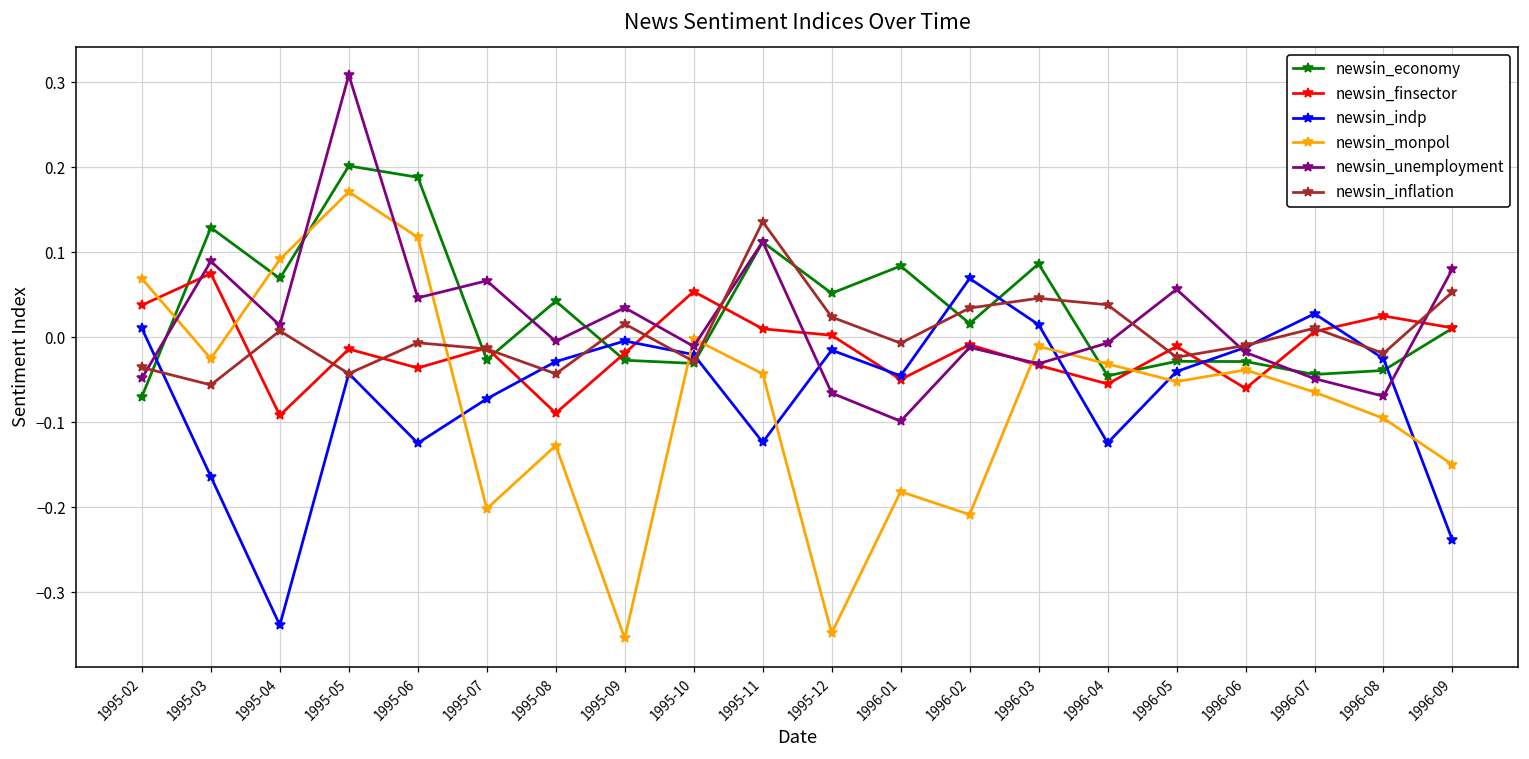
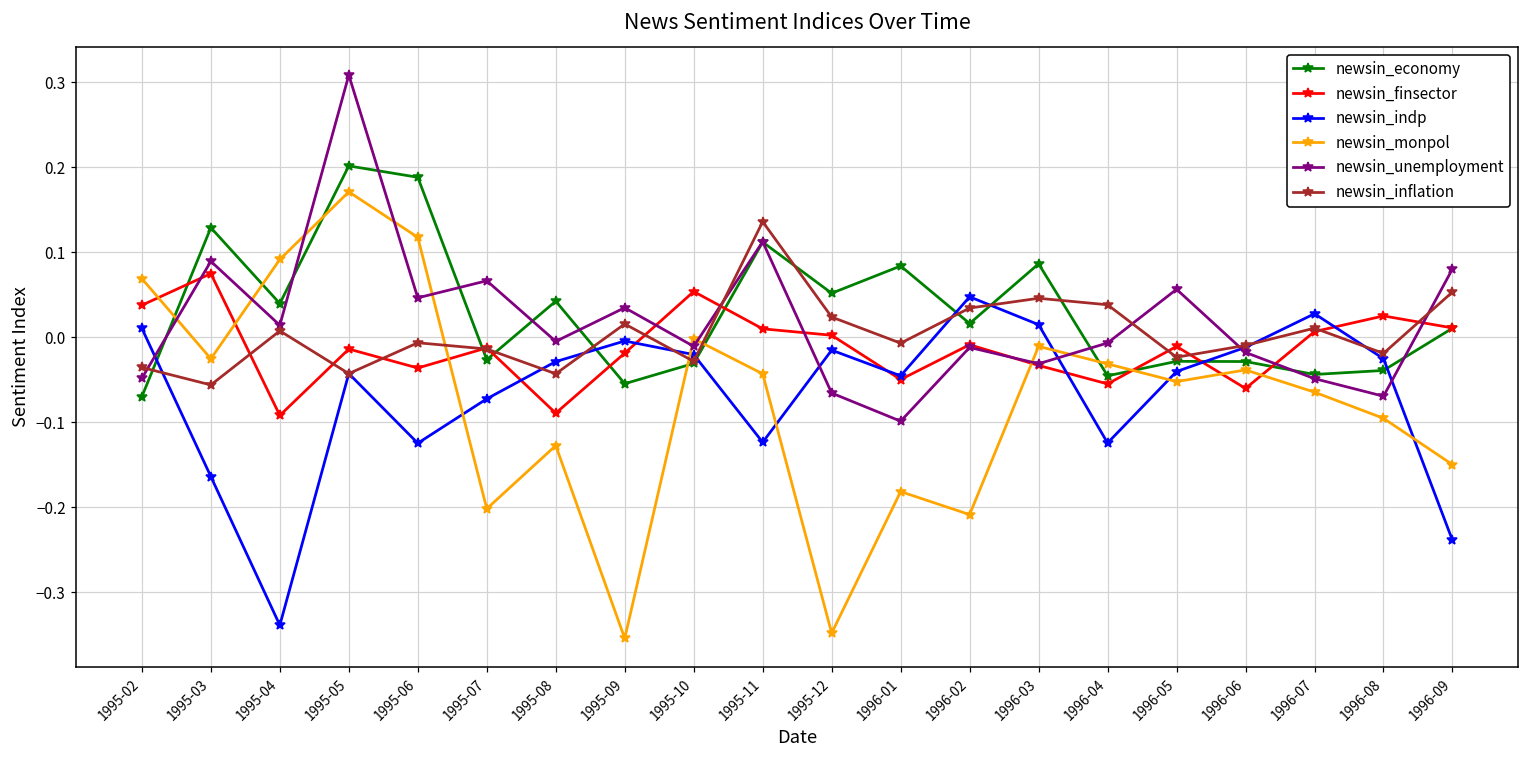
  {
    "newsin_economy": {
      "1995-02": -0.07,
      "1995-03": 0.13,
-     "1995-04": 0.07,
+     "1995-04": 0.04,
      "1995-05": 0.20,
      "1995-06": 0.19,
      "1995-07": -0.03,
      "1995-08": 0.04,
-     "1995-09": -0.03,
+     "1995-09": -0.05,
      "1995-12": 0.05,
      "1996-01": 0.08,
      "1996-02": 0.02,
      "1996-03": 0.09,
      "1996-04": -0.05,
      "1996-05": -0.03,
      "1996-06": -0.03,
      "1996-07": -0.04,
      "1996-08": -0.04
    },
    "newsin_finsector": {
      "1995-02": 0.04,
      "1995-03": 0.07,
      "1995-04": -0.09,
      "1995-05": -0.01,
      "1995-06": -0.04,
      "1995-08": -0.09,
      "1995-09": -0.02,
      "1995-10": 0.05,
      "1995-11": 0.01,
      "1995-12": 0.00,
      "1996-01": -0.05,
      "1996-04": -0.05,
      "1996-05": -0.01,
      "1996-06": -0.06,
      "1996-07": 0.01,
      "1996-08": 0.03
    },
    "newsin_indp": {
      "1995-02": 0.01,
      "1995-03": -0.16,
      "1995-04": -0.34,
      "1995-06": -0.12,
      "1995-07": -0.07,
      "1995-08": -0.03,
      "1995-09": 0.00,
      "1995-10": -0.02,
      "1995-11": -0.12,
      "1995-12": -0.02,
      "1996-01": -0.05,
-     "1996-02": 0.07,
+     "1996-02": 0.05,
      "1996-03": 0.01,
      "1996-04": -0.12,
      "1996-05": -0.04,
      "1996-07": 0.03,
      "1996-08": -0.03,
      "1996-09": -0.24
    },
    "newsin_monpol": {
      "1995-02": 0.07,
      "1995-03": -0.03,
      "1995-04": 0.09,
      "1995-05": 0.17,
      "1995-06": 0.12,
      "1995-07": -0.20,
      "1995-08": -0.13,
      "1995-09": -0.35,
      "1995-10": 0.00,
      "1995-11": -0.04,
      "1995-12": -0.35,
      "1996-01": -0.18,
      "1996-02": -0.21,
      "1996-03": -0.01,
      "1996-04": -0.03,
      "1996-05": -0.05,
      "1996-06": -0.04,
      "1996-07": -0.06,
      "1996-08": -0.10,
      "1996-09": -0.15
    },
    "newsin_unemployment": {
      "1995-02": -0.05,
      "1995-03": 0.09,
      "1995-04": 0.01,
      "1995-05": 0.31,
      "1995-06": 0.05,
      "1995-07": 0.07,
      "1995-08": 0.00,
      "1995-09": 0.03,
      "1995-10": -0.01,
      "1995-12": -0.07,
      "1996-01": -0.10,
      "1996-04": -0.01,
      "1996-05": 0.06,
      "1996-06": -0.02,
      "1996-07": -0.05,
      "1996-08": -0.07,
      "1996-09": 0.08
    },
    "newsin_inflation": {
      "1995-02": -0.04,
      "1995-03": -0.06,
      "1995-04": 0.01,
      "1995-06": -0.01,
      "1995-08": -0.04,
      "1995-09": 0.02,
      "1995-11": 0.14,
      "1995-12": 0.02,
      "1996-01": -0.01,
      "1996-02": 0.03,
      "1996-03": 0.05,
      "1996-04": 0.04,
      "1996-05": -0.02,
      "1996-07": 0.01,
      "1996-08": -0.02,
      "1996-09": 0.05
    }
  }
